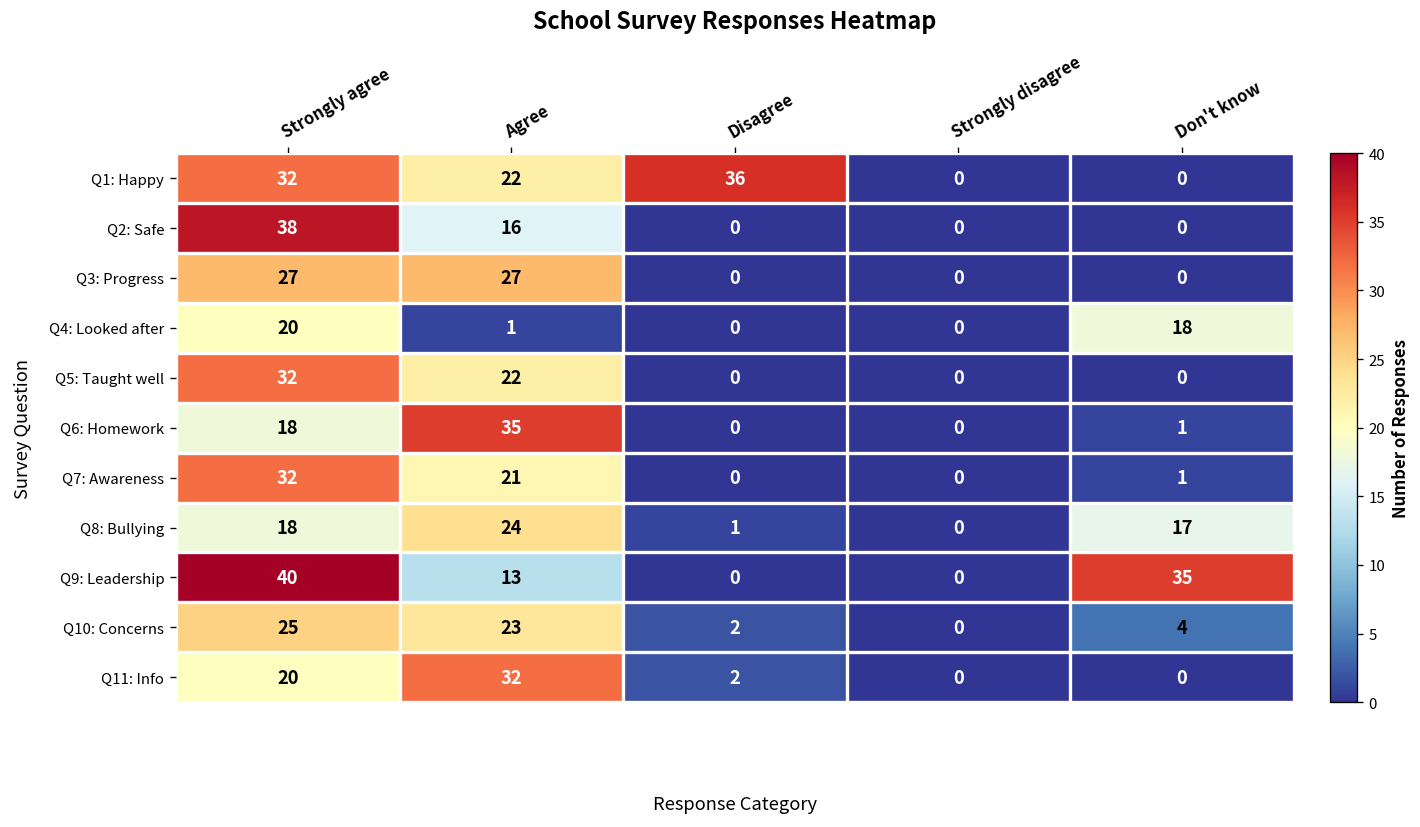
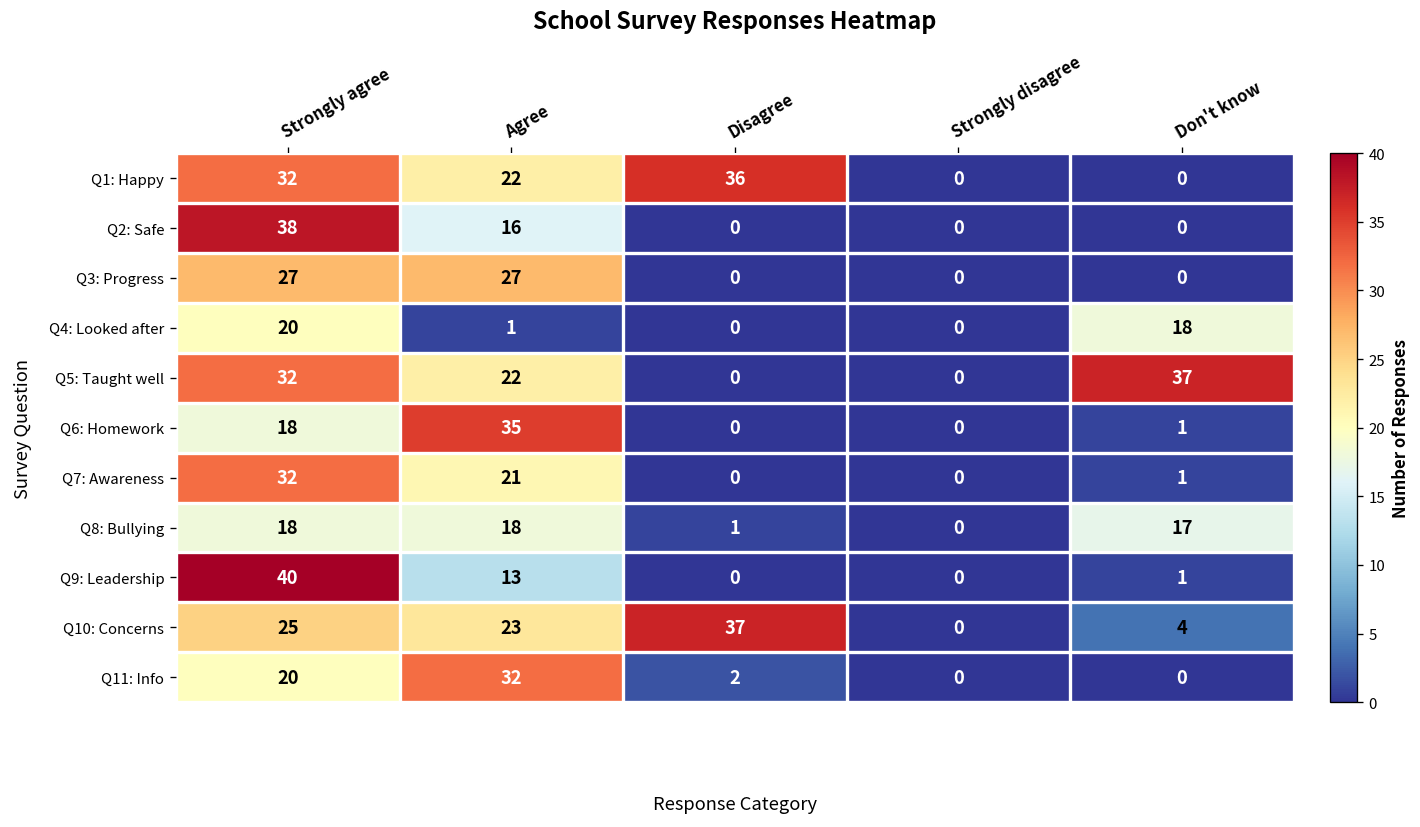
  {
    "Q1: Happy": {
      "Strongly agree": 32,
      "Agree": 22,
      "Disagree": 36,
      "Strongly disagree": 0,
      "Don't know": 0
    },
    "Q2: Safe": {
      "Strongly agree": 38,
      "Agree": 16,
      "Disagree": 0,
      "Strongly disagree": 0,
      "Don't know": 0
    },
    "Q3: Progress": {
      "Strongly agree": 27,
      "Agree": 27,
      "Disagree": 0,
      "Strongly disagree": 0,
      "Don't know": 0
    },
    "Q4: Looked after": {
      "Strongly agree": 20,
      "Agree": 1,
      "Disagree": 0,
      "Strongly disagree": 0,
      "Don't know": 18
    },
    "Q5: Taught well": {
      "Strongly agree": 32,
      "Agree": 22,
      "Disagree": 0,
      "Strongly disagree": 0,
-     "Don't know": 0
+     "Don't know": 37
    },
    "Q6: Homework": {
      "Strongly agree": 18,
      "Agree": 35,
      "Disagree": 0,
      "Strongly disagree": 0,
      "Don't know": 1
    },
    "Q7: Awareness": {
      "Strongly agree": 32,
      "Agree": 21,
      "Disagree": 0,
      "Strongly disagree": 0,
      "Don't know": 1
    },
    "Q8: Bullying": {
      "Strongly agree": 18,
-     "Agree": 24,
+     "Agree": 18,
      "Disagree": 1,
      "Strongly disagree": 0,
      "Don't know": 17
    },
    "Q9: Leadership": {
      "Strongly agree": 40,
      "Agree": 13,
      "Disagree": 0,
      "Strongly disagree": 0,
-     "Don't know": 35
+     "Don't know": 1
    },
    "Q10: Concerns": {
      "Strongly agree": 25,
      "Agree": 23,
-     "Disagree": 2,
+     "Disagree": 37,
      "Strongly disagree": 0,
      "Don't know": 4
    },
    "Q11: Info": {
      "Strongly agree": 20,
      "Agree": 32,
      "Disagree": 2,
      "Strongly disagree": 0,
      "Don't know": 0
    }
  }
